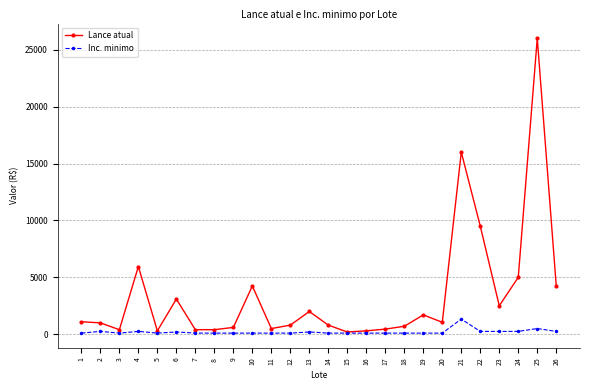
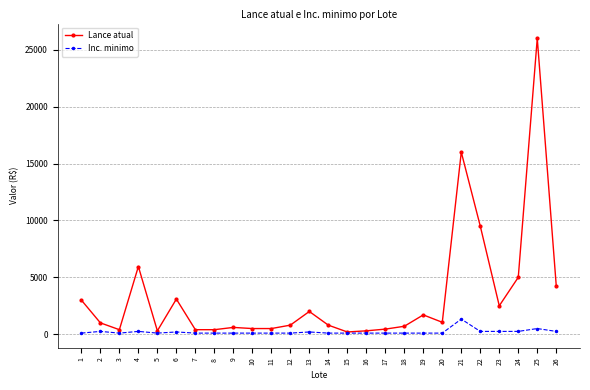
  {
    "Lance atual": {
-     "1": 1100,
+     "1": 3000,
      "2": 1000,
      "3": 400,
      "4": 6000,
      "6": 3100,
      "7": 400,
      "8": 400,
      "9": 600,
-     "10": 4200,
+     "10": 500,
      "11": 500,
      "12": 800,
      "13": 2000,
      "14": 800,
      "17": 500,
      "18": 700,
      "19": 1700,
      "20": 1100,
      "21": 16000,
      "22": 9500,
      "23": 2500,
      "24": 5000,
      "25": 26000,
      "26": 4300
    },
    "Inc. minimo": {
      "1": 100,
      "2": 300,
      "3": 100,
      "4": 300,
      "6": 200,
      "7": 100,
      "8": 100,
      "9": 100,
      "10": 100,
      "11": 100,
      "12": 100,
      "13": 200,
      "14": 100,
      "17": 100,
      "18": 100,
      "19": 100,
      "20": 100,
      "21": 1300,
      "22": 300,
      "23": 300,
      "24": 300,
      "25": 500,
      "26": 300
    }
  }
